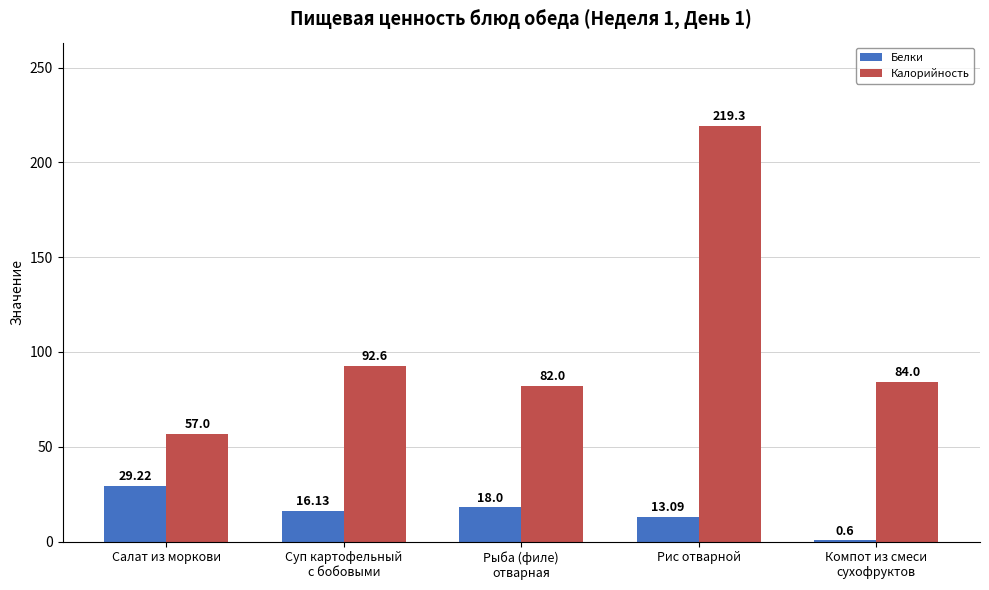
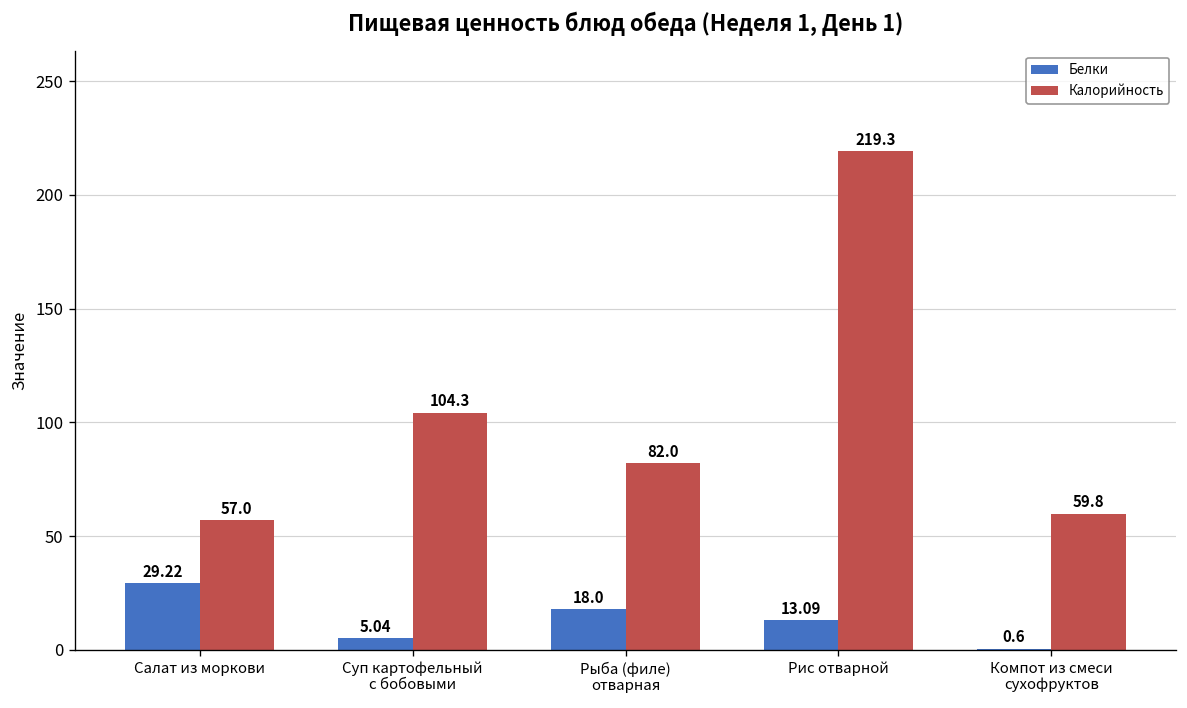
  {
    "Белки": {
      "Салат из моркови": 29.22,
-     "Суп картофельный с бобовыми": 16.13,
+     "Суп картофельный с бобовыми": 5.04,
      "Рыба (филе) отварная": 18.0,
      "Рис отварной": 13.09,
      "Компот из смеси сухофруктов": 0.6
    },
    "Калорийность": {
      "Салат из моркови": 57.0,
-     "Суп картофельный с бобовыми": 92.6,
+     "Суп картофельный с бобовыми": 104.3,
      "Рыба (филе) отварная": 82.0,
      "Рис отварной": 219.3,
-     "Компот из смеси сухофруктов": 84.0
+     "Компот из смеси сухофруктов": 59.8
    }
  }
